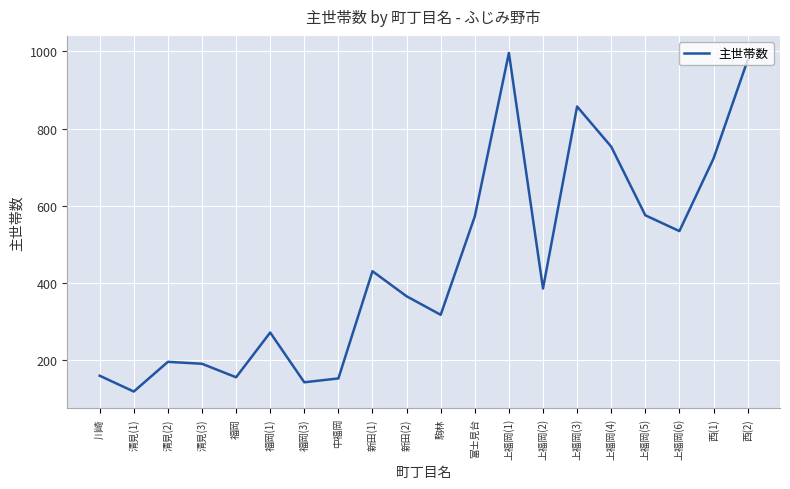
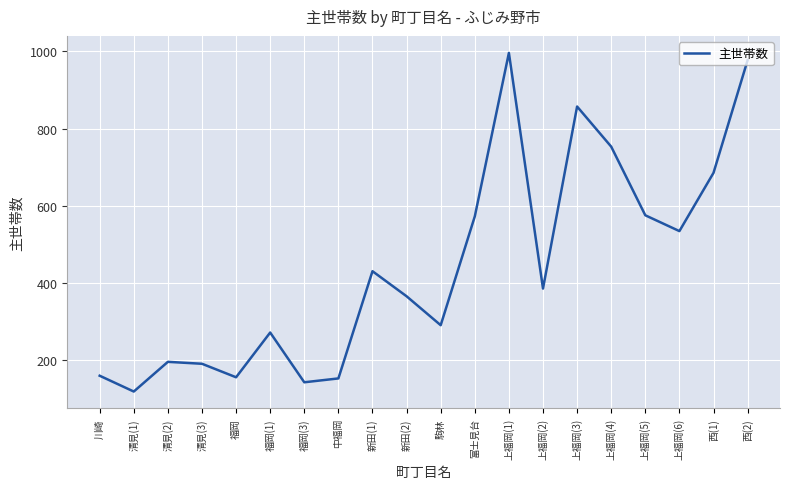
  {
    "川崎": 160,
    "清見(1)": 120,
    "清見(2)": 200,
    "清見(3)": 190,
    "福岡": 160,
    "福岡(1)": 270,
    "福岡(3)": 140,
    "中福岡": 150,
    "新田(1)": 430,
    "新田(2)": 370,
-   "駒林": 320,
+   "駒林": 290,
    "富士見台": 570,
    "上福岡(1)": 1000,
    "上福岡(2)": 390,
    "上福岡(3)": 860,
    "上福岡(4)": 750,
    "上福岡(5)": 580,
    "上福岡(6)": 530,
-   "西(1)": 720
+   "西(1)": 690
  }
